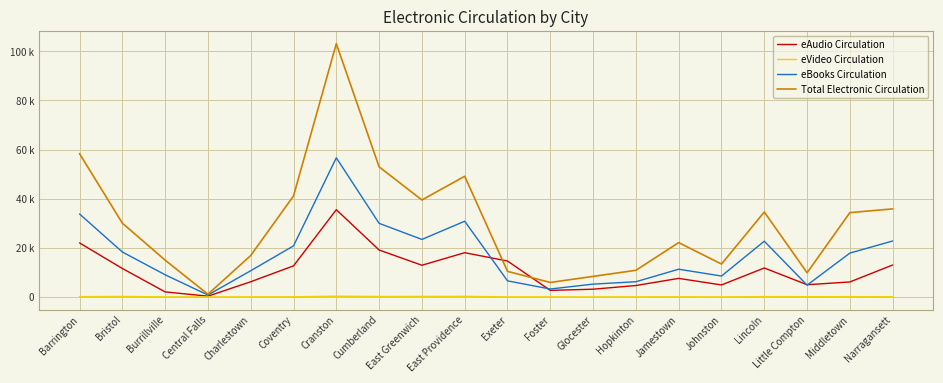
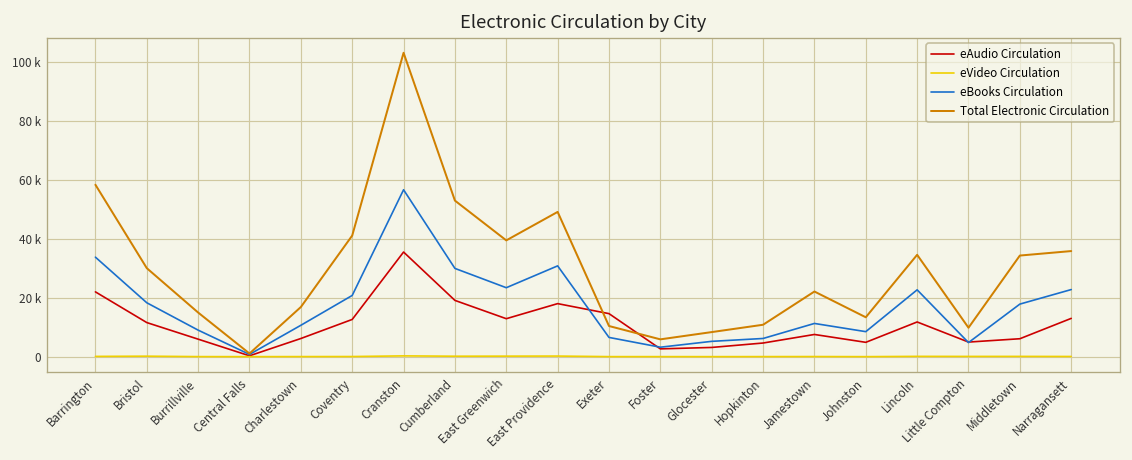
  {
    "eAudio Circulation": {
      "Barrington": 22000,
      "Bristol": 12000,
-     "Burrillville": 2000,
+     "Burrillville": 6000,
      "Charlestown": 6000,
      "Coventry": 13000,
      "Cranston": 36000,
      "Cumberland": 19000,
      "East Greenwich": 13000,
      "East Providence": 18000,
      "Exeter": 15000,
      "Glocester": 3000,
      "Hopkinton": 5000,
      "Jamestown": 8000,
      "Johnston": 5000,
      "Lincoln": 12000,
      "Middletown": 6000,
      "Narragansett": 13000
    },
    "eVideo Circulation": {
      "Barrington": 0,
      "Bristol": 0,
      "Burrillville": 0,
      "Charlestown": 0,
      "Coventry": 0,
      "Cranston": 0,
      "Cumberland": 0,
      "East Greenwich": 0,
      "East Providence": 0,
      "Exeter": 0,
      "Foster": 0,
      "Glocester": 0,
      "Hopkinton": 0,
      "Jamestown": 0,
      "Johnston": 0,
      "Lincoln": 0,
      "Little Compton": 0,
      "Middletown": 0,
      "Narragansett": 0
    },
    "eBooks Circulation": {
      "Barrington": 34000,
      "Bristol": 18000,
      "Burrillville": 9000,
      "Charlestown": 11000,
      "Coventry": 21000,
      "Cranston": 57000,
      "Cumberland": 30000,
      "East Greenwich": 23000,
      "East Providence": 31000,
      "Exeter": 7000,
      "Glocester": 5000,
      "Hopkinton": 6000,
      "Jamestown": 11000,
      "Johnston": 8000,
      "Lincoln": 23000,
      "Middletown": 18000,
      "Narragansett": 23000
    },
    "Total Electronic Circulation": {
      "Barrington": 58000,
      "Bristol": 30000,
      "Burrillville": 15000,
      "Charlestown": 17000,
      "Coventry": 41000,
      "Cranston": 103000,
      "Cumberland": 53000,
      "East Greenwich": 39000,
      "East Providence": 49000,
      "Exeter": 10000,
      "Foster": 6000,
      "Glocester": 8000,
      "Hopkinton": 11000,
      "Jamestown": 22000,
      "Johnston": 13000,
      "Lincoln": 35000,
      "Little Compton": 10000,
      "Middletown": 34000,
      "Narragansett": 36000
    }
  }
